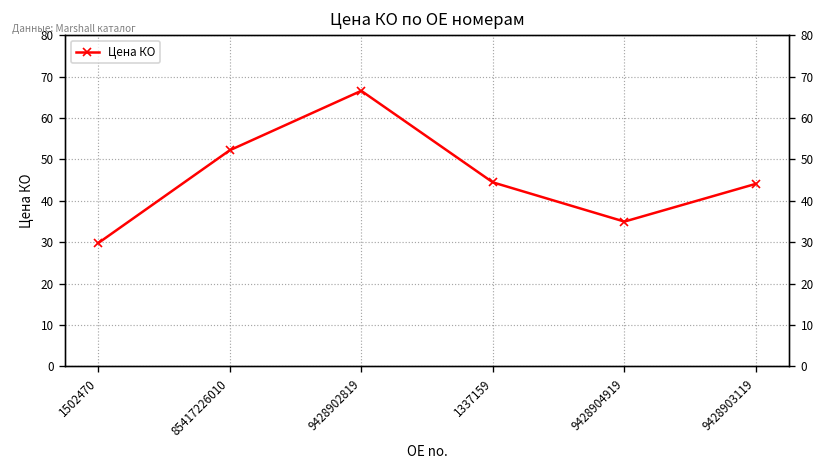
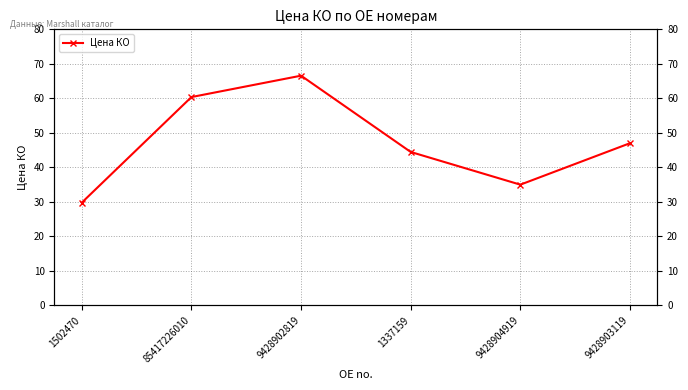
  {
    "1502470": 30,
-   "85417226010": 52,
+   "85417226010": 60,
    "9428902819": 67,
    "1337159": 44,
    "9428904919": 35,
-   "9428903119": 44
+   "9428903119": 47
  }
